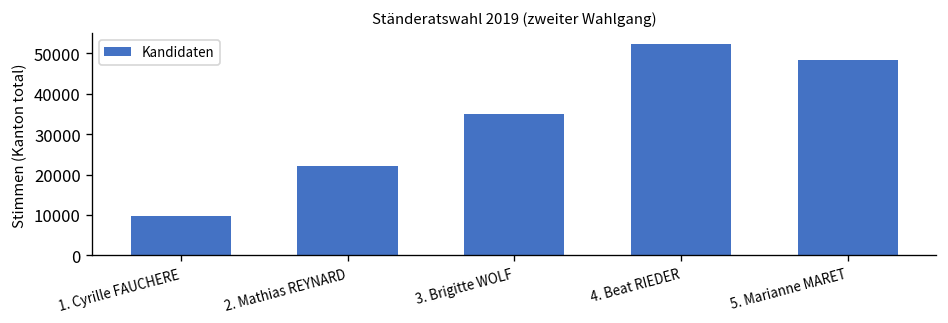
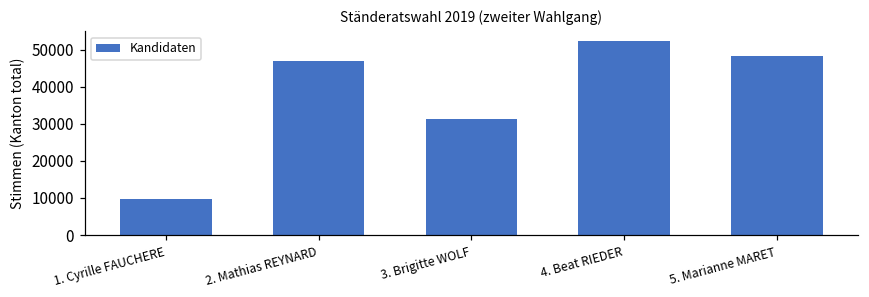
  {
    "1. Cyrille FAUCHERE": 10000,
-   "2. Mathias REYNARD": 22000,
-   "3. Brigitte WOLF": 35000,
+   "2. Mathias REYNARD": 47000,
+   "3. Brigitte WOLF": 31000,
    "4. Beat RIEDER": 52000,
    "5. Marianne MARET": 48000
  }
